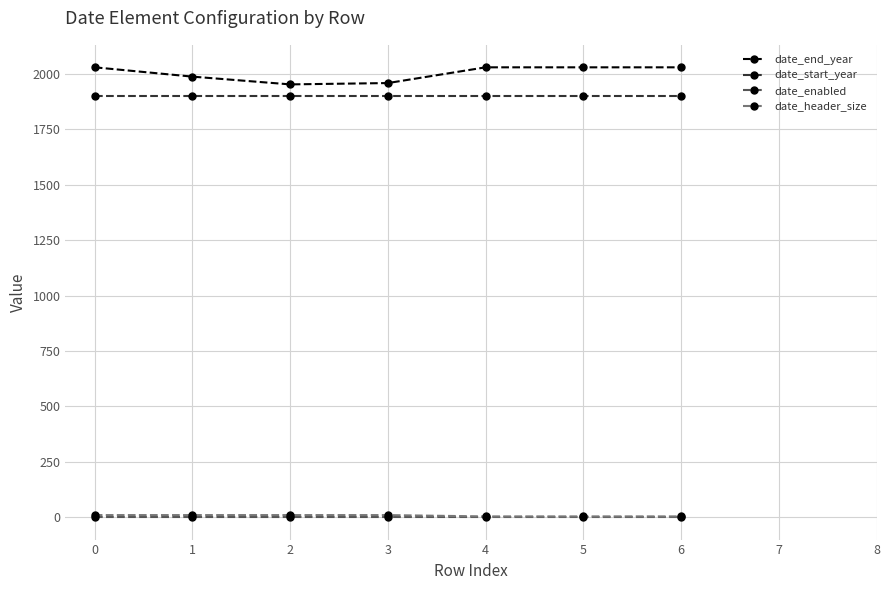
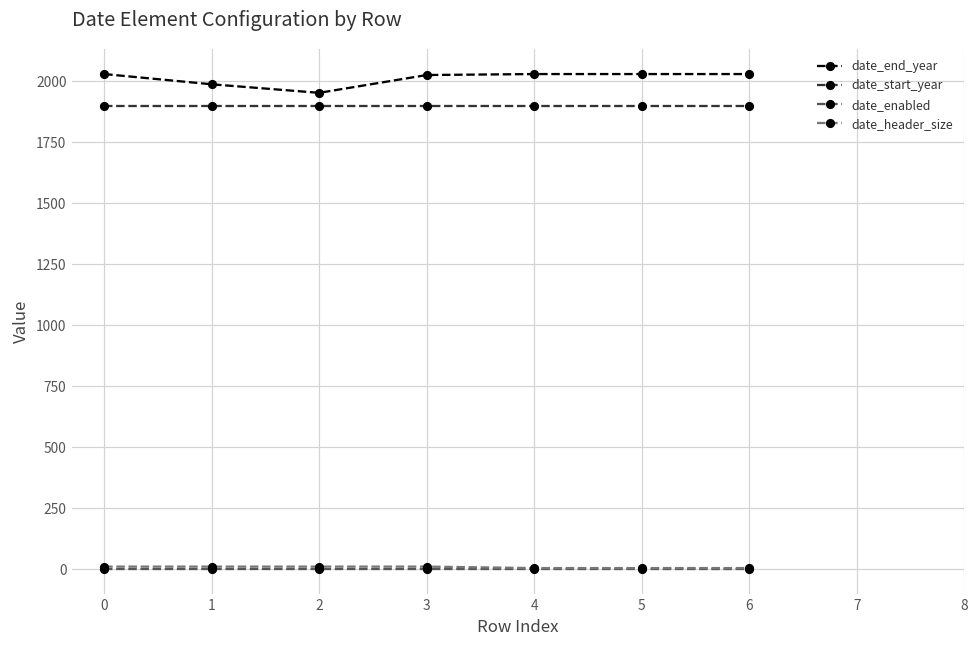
  {
    "date_end_year": {
      "0": 2030,
      "1": 1990,
      "2": 1950,
-     "3": 1960,
+     "3": 2030,
      "4": 2030,
      "5": 2030,
      "6": 2030
    }
  }
